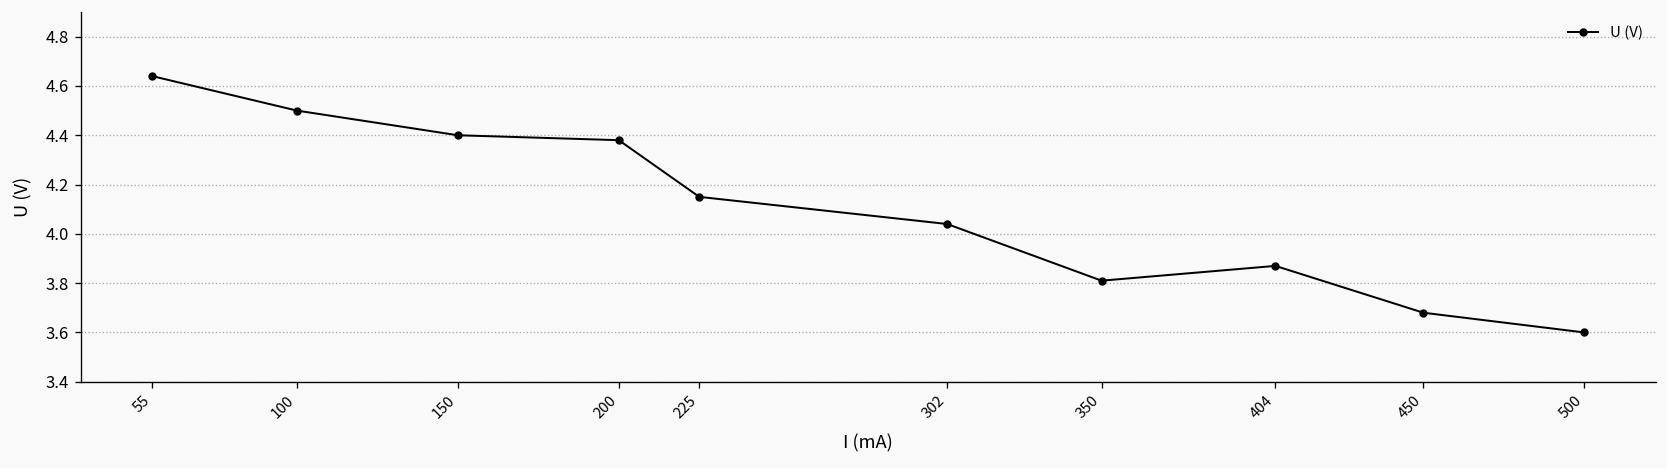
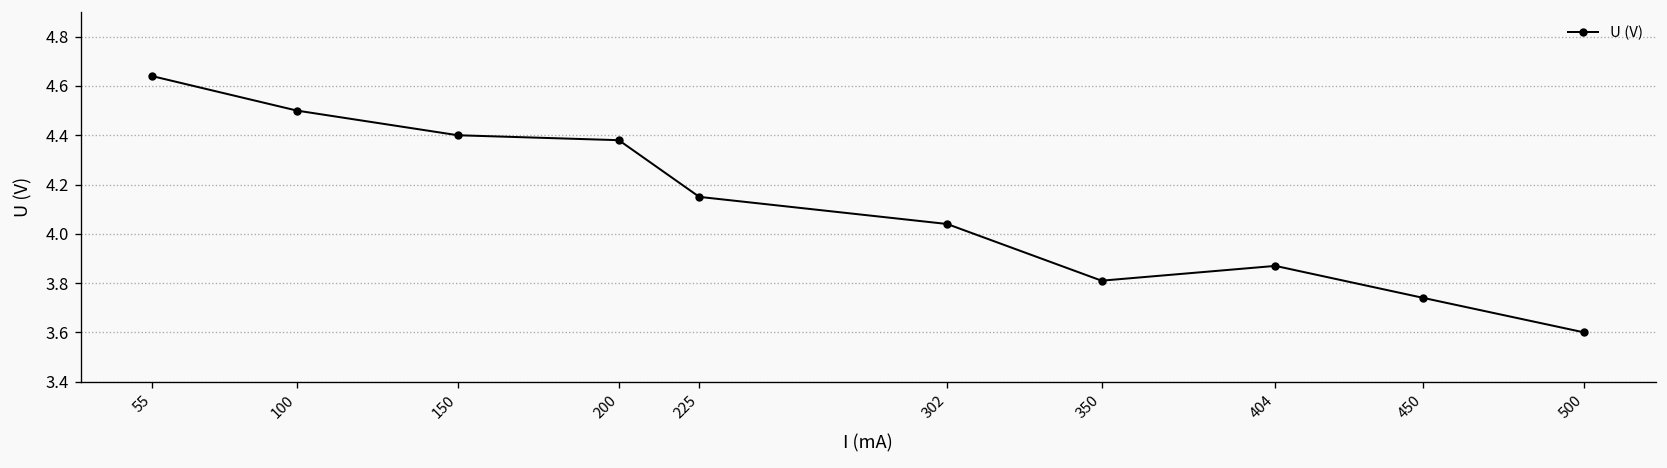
  {
    "55": 4.64,
    "100": 4.50,
    "150": 4.40,
    "200": 4.38,
    "225": 4.15,
    "302": 4.04,
    "350": 3.81,
    "404": 3.87,
-   "450": 3.68,
+   "450": 3.74,
    "500": 3.60
  }
